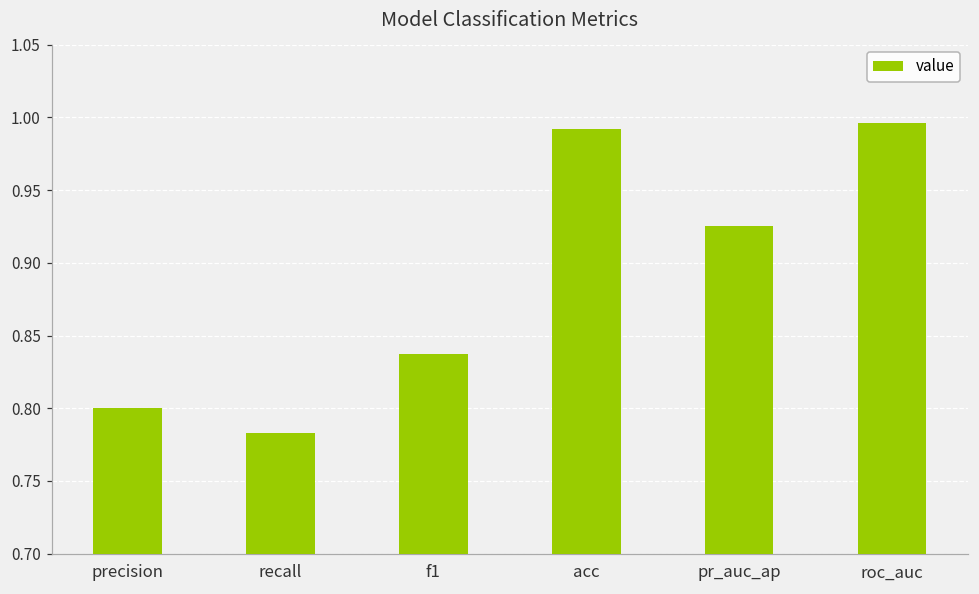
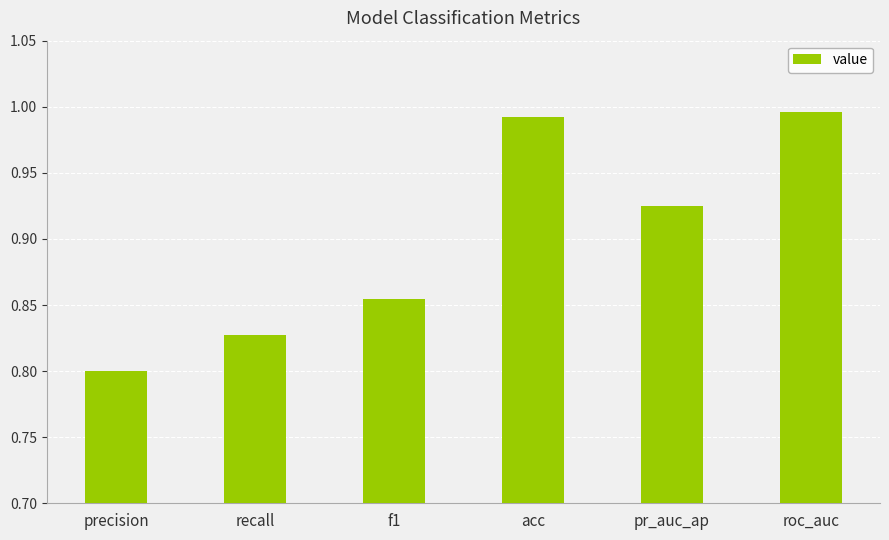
  {
    "precision": 0.800,
-   "recall": 0.783,
-   "f1": 0.837,
+   "recall": 0.827,
+   "f1": 0.855,
    "acc": 0.992,
    "pr_auc_ap": 0.925,
    "roc_auc": 0.996
  }
